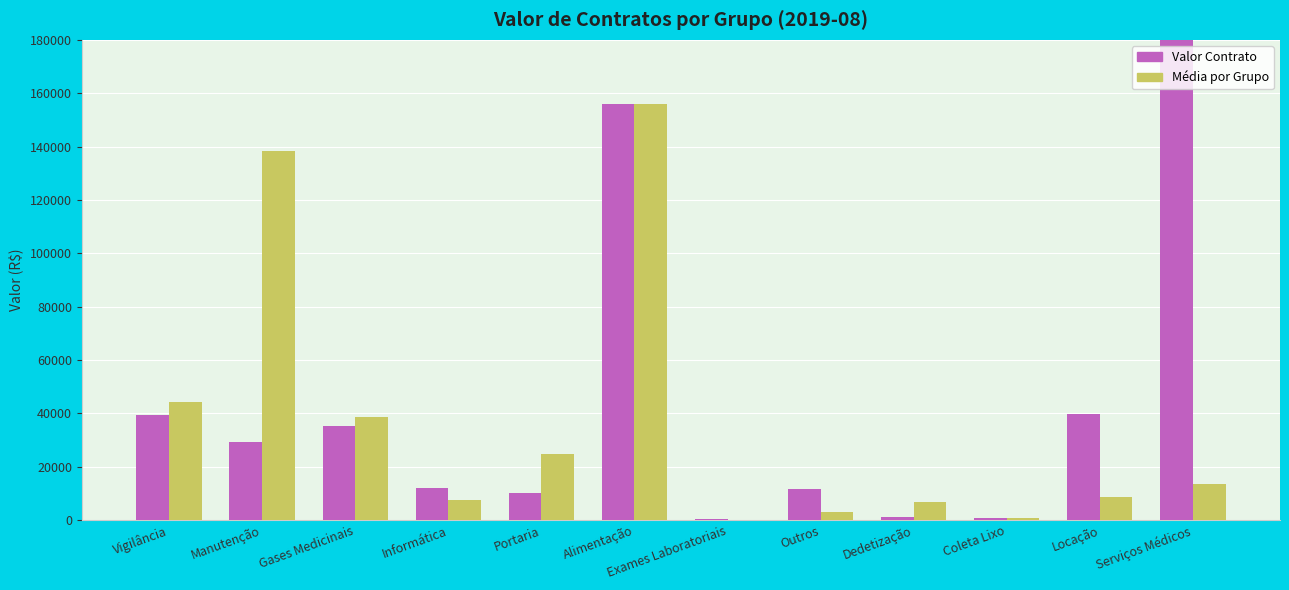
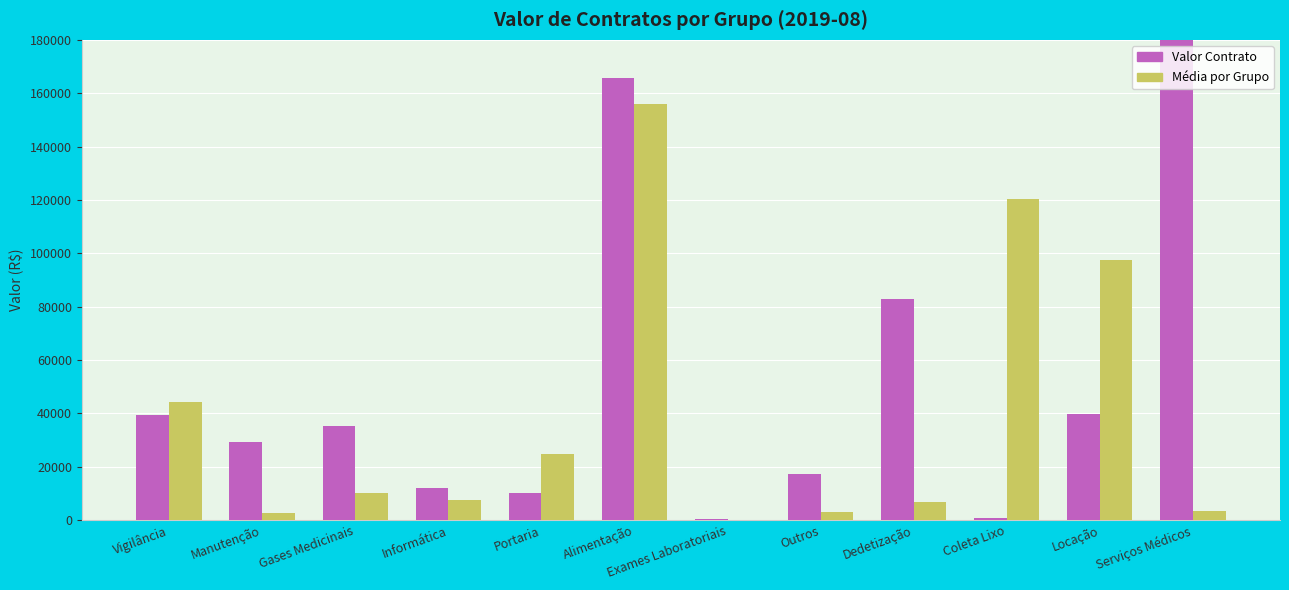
  {
    "Valor Contrato": {
      "Vigilância": 39000,
      "Manutenção": 29000,
      "Gases Medicinais": 35000,
      "Informática": 12000,
      "Portaria": 10000,
-     "Alimentação": 156000,
-     "Outros": 12000,
-     "Dedetização": 1000,
+     "Alimentação": 166000,
+     "Outros": 17000,
+     "Dedetização": 83000,
      "Locação": 40000
    },
    "Média por Grupo": {
      "Vigilância": 44000,
-     "Manutenção": 139000,
-     "Gases Medicinais": 38000,
+     "Manutenção": 2000,
+     "Gases Medicinais": 10000,
      "Informática": 8000,
      "Portaria": 25000,
      "Alimentação": 156000,
      "Outros": 3000,
      "Dedetização": 7000,
-     "Coleta Lixo": 1000,
-     "Locação": 9000,
-     "Serviços Médicos": 14000
+     "Coleta Lixo": 120000,
+     "Locação": 97000,
+     "Serviços Médicos": 3000
    }
  }
